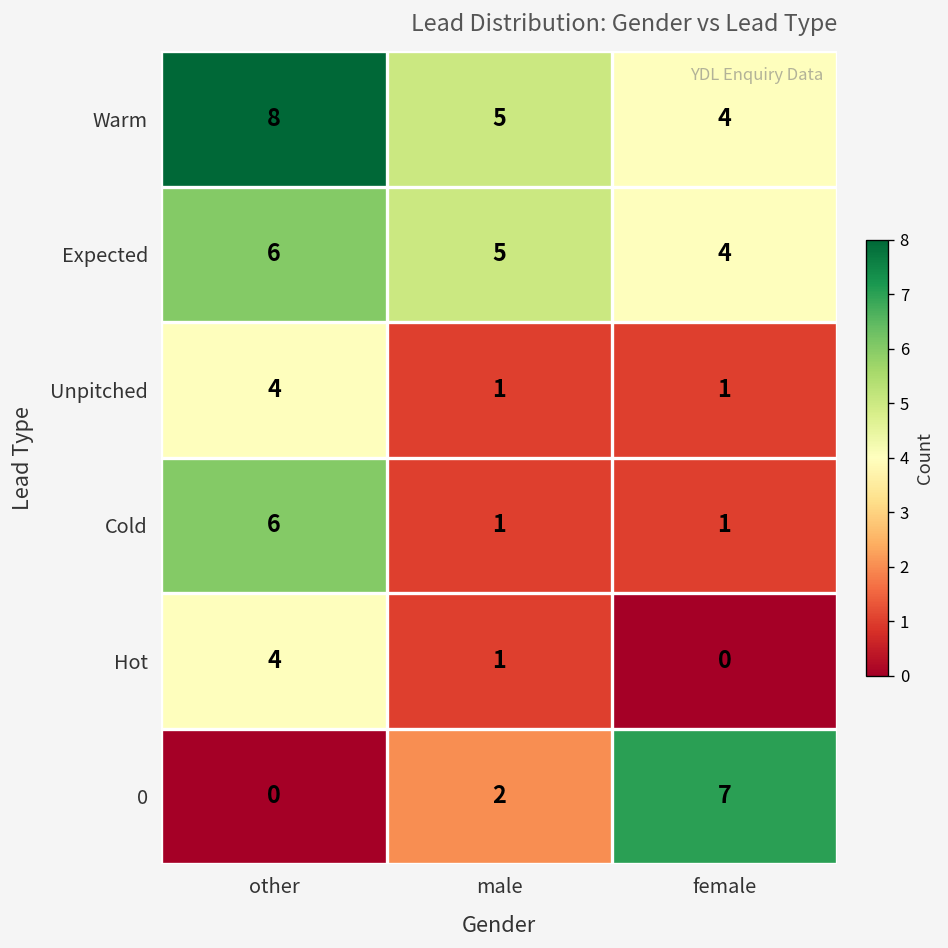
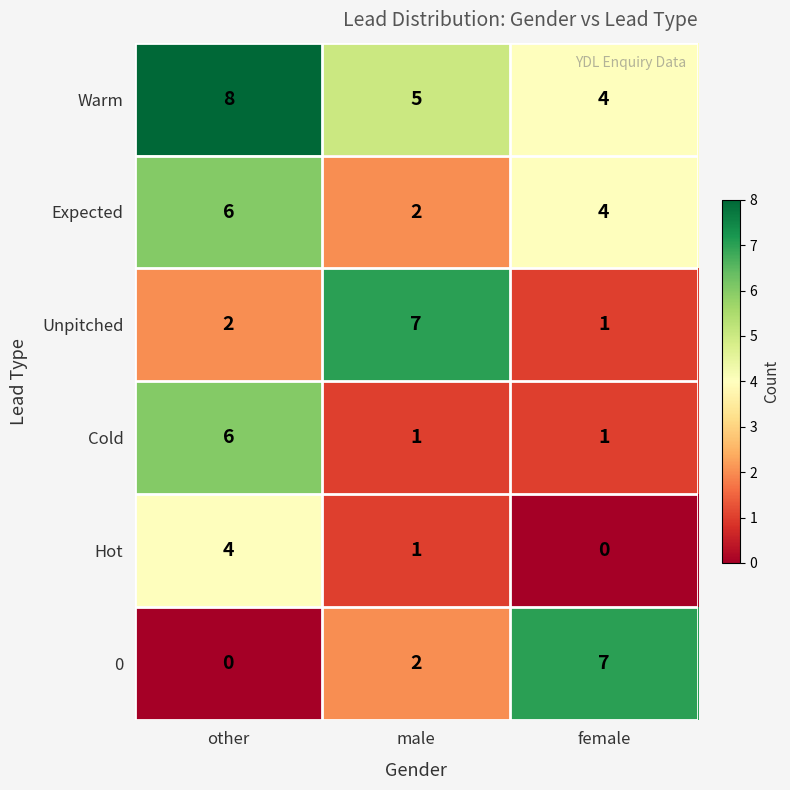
  {
    "Warm": {
      "other": 8,
      "male": 5
    },
    "Expected": {
      "other": 6,
-     "male": 5,
+     "male": 2,
      "female": 4
    },
    "Unpitched": {
-     "other": 4,
-     "male": 1,
+     "other": 2,
+     "male": 7,
      "female": 1
    },
    "Cold": {
      "other": 6,
      "male": 1,
      "female": 1
    },
    "Hot": {
      "other": 4,
      "male": 1,
      "female": 0
    },
    "0": {
      "other": 0,
      "male": 2,
      "female": 7
    }
  }
